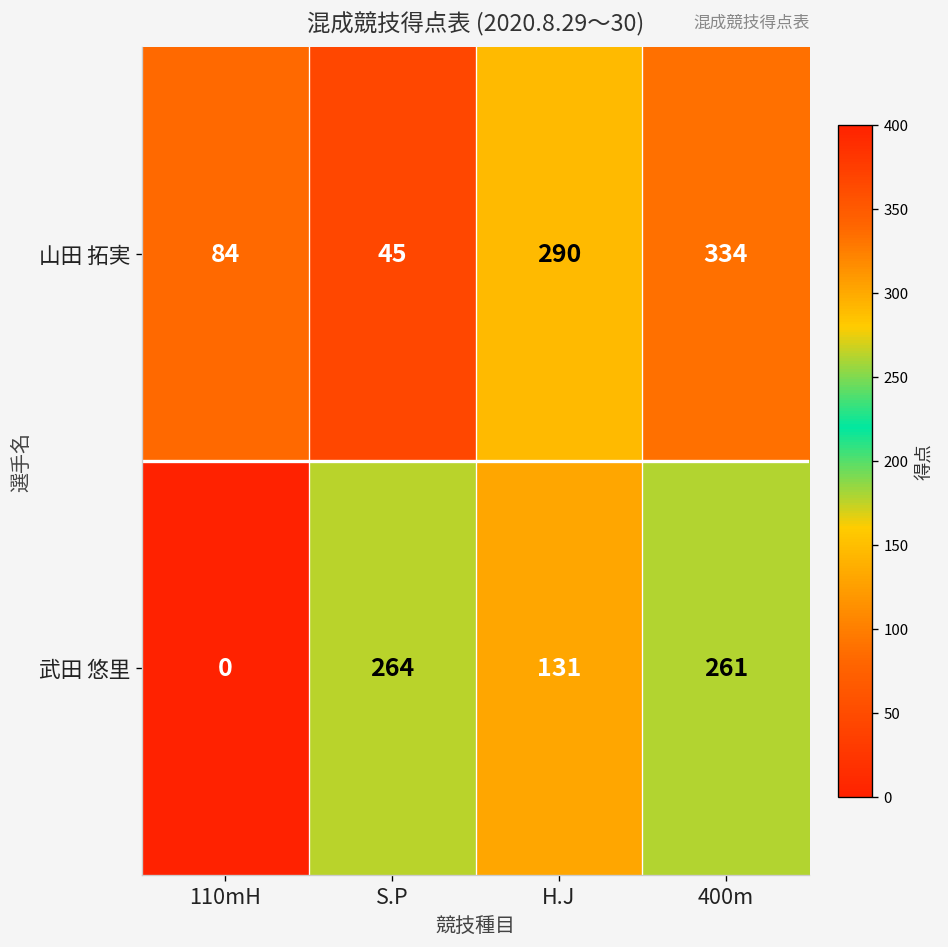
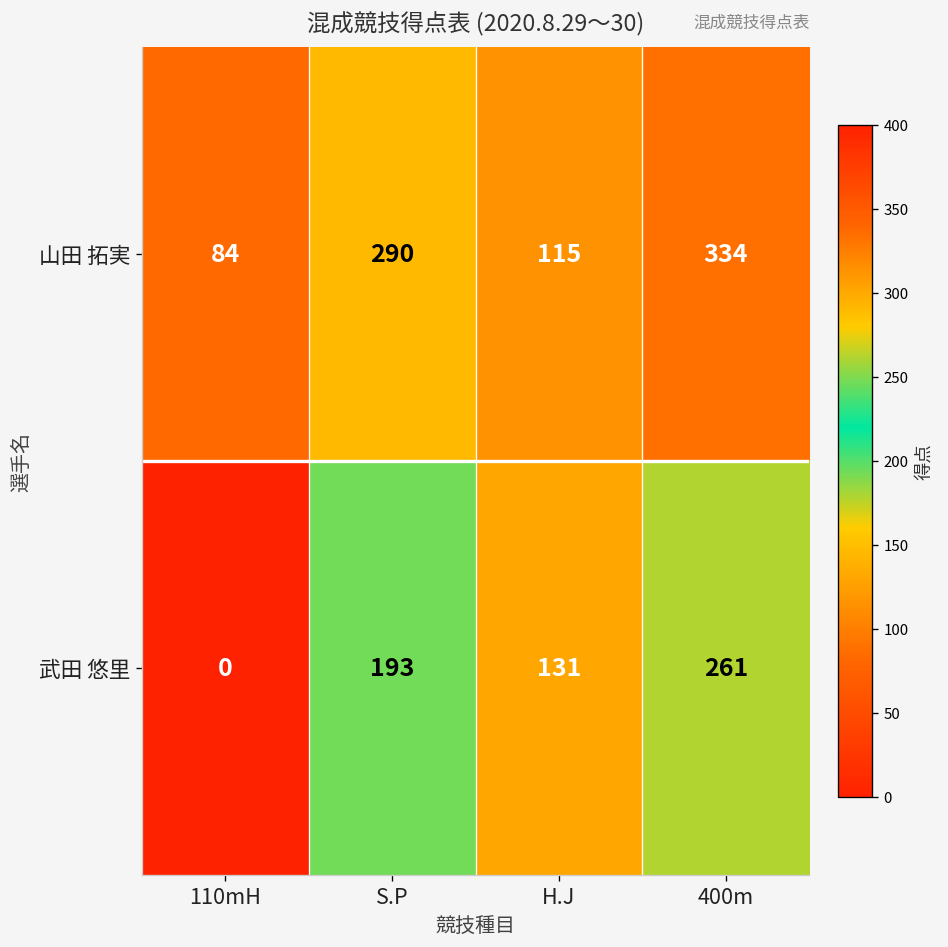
  {
    "山田 拓実": {
      "110mH": 84,
-     "S.P": 45,
-     "H.J": 290,
+     "S.P": 290,
+     "H.J": 115,
      "400m": 334
    },
    "武田 悠里": {
      "110mH": 0,
-     "S.P": 264,
+     "S.P": 193,
      "H.J": 131,
      "400m": 261
    }
  }
